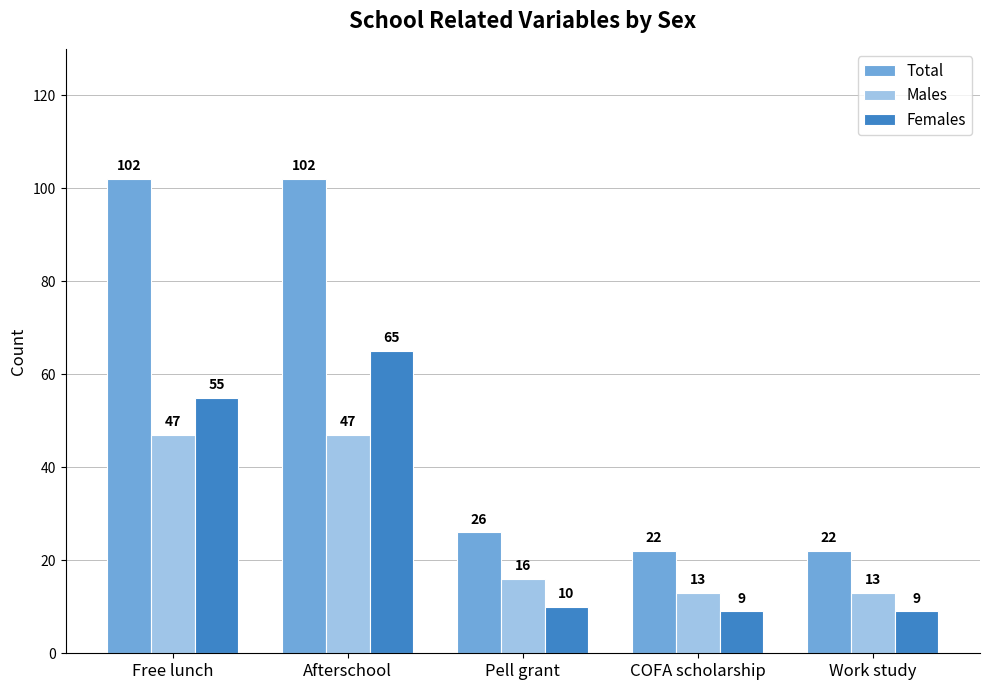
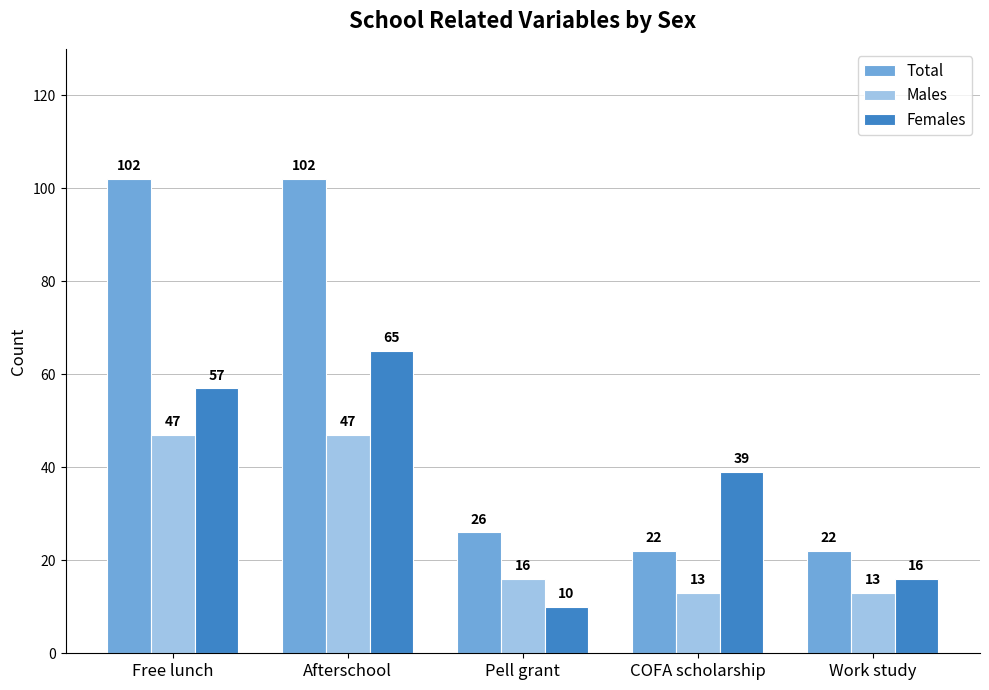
  {
    "Females": {
-     "Free lunch": 55,
+     "Free lunch": 57,
      "Afterschool": 65,
      "Pell grant": 10,
-     "COFA scholarship": 9,
-     "Work study": 9
+     "COFA scholarship": 39,
+     "Work study": 16
    }
  }
